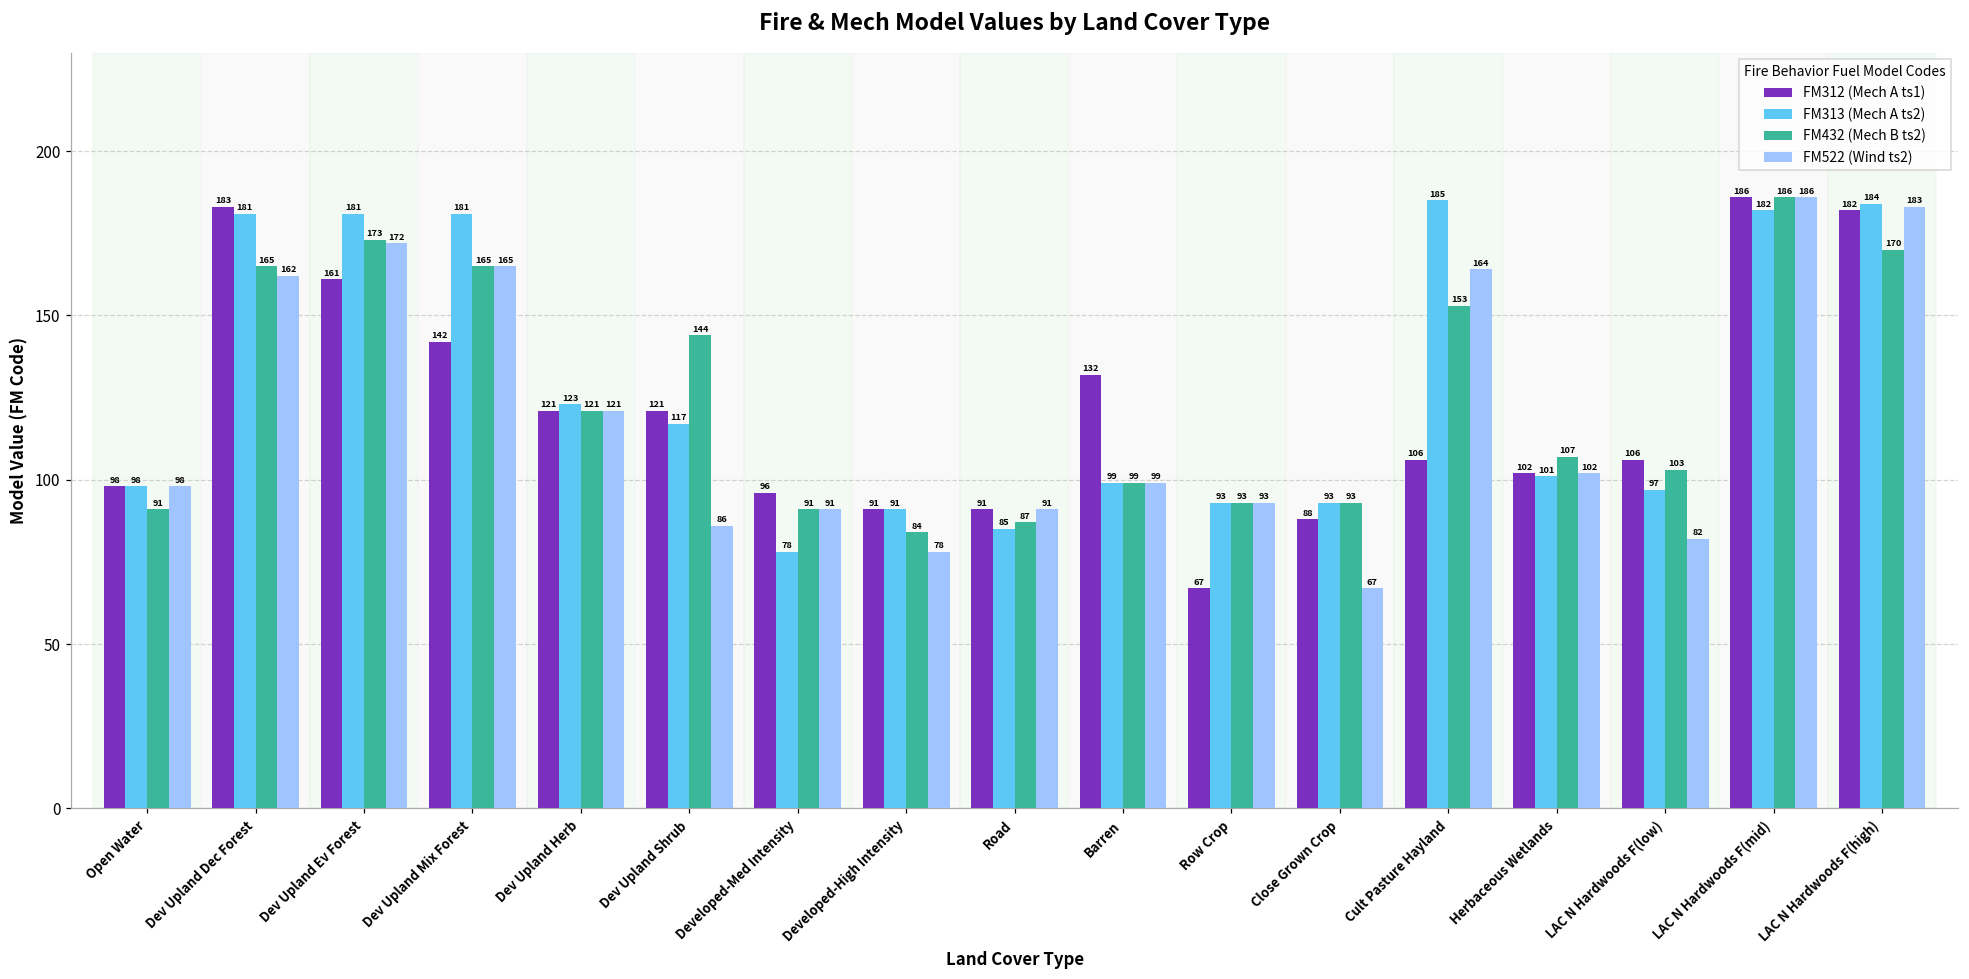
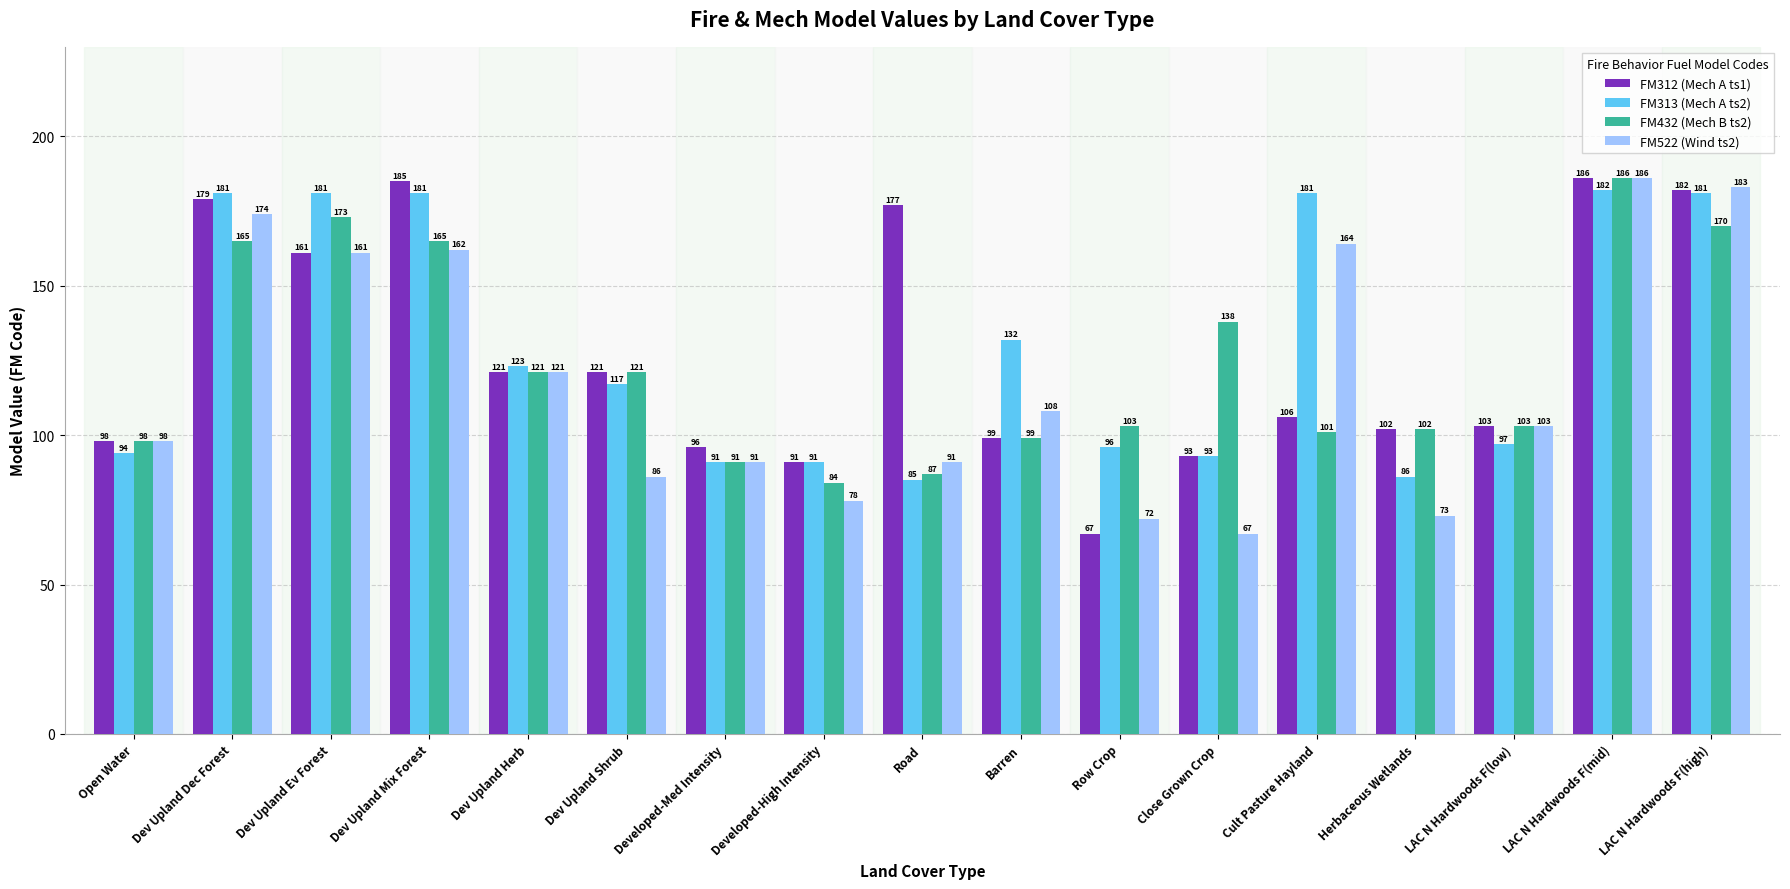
  {
    "FM312 (Mech A ts1)": {
      "Open Water": 98,
-     "Dev Upland Dec Forest": 183,
+     "Dev Upland Dec Forest": 179,
      "Dev Upland Ev Forest": 161,
-     "Dev Upland Mix Forest": 142,
+     "Dev Upland Mix Forest": 185,
      "Dev Upland Herb": 121,
      "Dev Upland Shrub": 121,
      "Developed-Med Intensity": 96,
      "Developed-High Intensity": 91,
-     "Road": 91,
-     "Barren": 132,
+     "Road": 177,
+     "Barren": 99,
      "Row Crop": 67,
-     "Close Grown Crop": 88,
+     "Close Grown Crop": 93,
      "Cult Pasture Hayland": 106,
      "Herbaceous Wetlands": 102,
-     "LAC N Hardwoods F(low)": 106,
+     "LAC N Hardwoods F(low)": 103,
      "LAC N Hardwoods F(mid)": 186,
      "LAC N Hardwoods F(high)": 182
    },
    "FM313 (Mech A ts2)": {
-     "Open Water": 98,
+     "Open Water": 94,
      "Dev Upland Dec Forest": 181,
      "Dev Upland Ev Forest": 181,
      "Dev Upland Mix Forest": 181,
      "Dev Upland Herb": 123,
      "Dev Upland Shrub": 117,
-     "Developed-Med Intensity": 78,
+     "Developed-Med Intensity": 91,
      "Developed-High Intensity": 91,
      "Road": 85,
-     "Barren": 99,
-     "Row Crop": 93,
+     "Barren": 132,
+     "Row Crop": 96,
      "Close Grown Crop": 93,
-     "Cult Pasture Hayland": 185,
-     "Herbaceous Wetlands": 101,
+     "Cult Pasture Hayland": 181,
+     "Herbaceous Wetlands": 86,
      "LAC N Hardwoods F(low)": 97,
      "LAC N Hardwoods F(mid)": 182,
-     "LAC N Hardwoods F(high)": 184
+     "LAC N Hardwoods F(high)": 181
    },
    "FM432 (Mech B ts2)": {
-     "Open Water": 91,
+     "Open Water": 98,
      "Dev Upland Dec Forest": 165,
      "Dev Upland Ev Forest": 173,
      "Dev Upland Mix Forest": 165,
      "Dev Upland Herb": 121,
-     "Dev Upland Shrub": 144,
+     "Dev Upland Shrub": 121,
      "Developed-Med Intensity": 91,
      "Developed-High Intensity": 84,
      "Road": 87,
      "Barren": 99,
-     "Row Crop": 93,
-     "Close Grown Crop": 93,
-     "Cult Pasture Hayland": 153,
-     "Herbaceous Wetlands": 107,
+     "Row Crop": 103,
+     "Close Grown Crop": 138,
+     "Cult Pasture Hayland": 101,
+     "Herbaceous Wetlands": 102,
      "LAC N Hardwoods F(low)": 103,
      "LAC N Hardwoods F(mid)": 186,
      "LAC N Hardwoods F(high)": 170
    },
    "FM522 (Wind ts2)": {
      "Open Water": 98,
-     "Dev Upland Dec Forest": 162,
-     "Dev Upland Ev Forest": 172,
-     "Dev Upland Mix Forest": 165,
+     "Dev Upland Dec Forest": 174,
+     "Dev Upland Ev Forest": 161,
+     "Dev Upland Mix Forest": 162,
      "Dev Upland Herb": 121,
      "Dev Upland Shrub": 86,
      "Developed-Med Intensity": 91,
      "Developed-High Intensity": 78,
      "Road": 91,
-     "Barren": 99,
-     "Row Crop": 93,
+     "Barren": 108,
+     "Row Crop": 72,
      "Close Grown Crop": 67,
      "Cult Pasture Hayland": 164,
-     "Herbaceous Wetlands": 102,
-     "LAC N Hardwoods F(low)": 82,
+     "Herbaceous Wetlands": 73,
+     "LAC N Hardwoods F(low)": 103,
      "LAC N Hardwoods F(mid)": 186,
      "LAC N Hardwoods F(high)": 183
    }
  }
